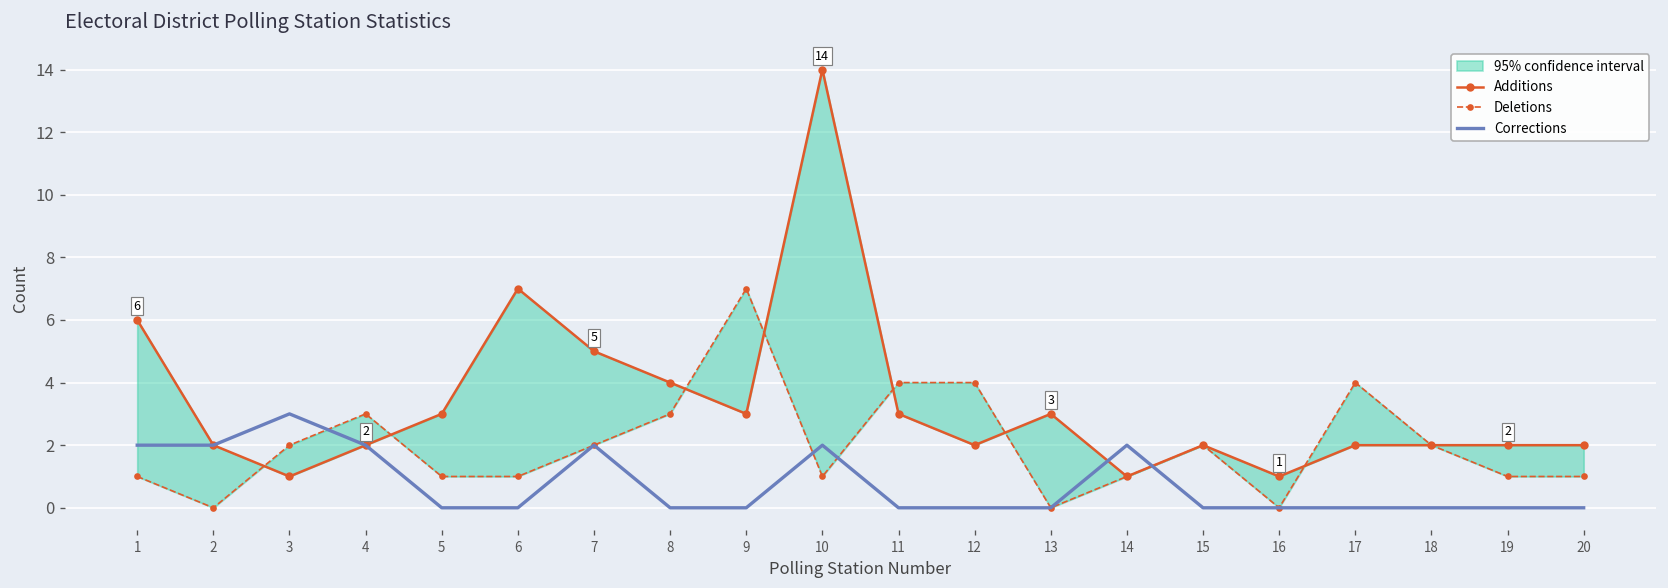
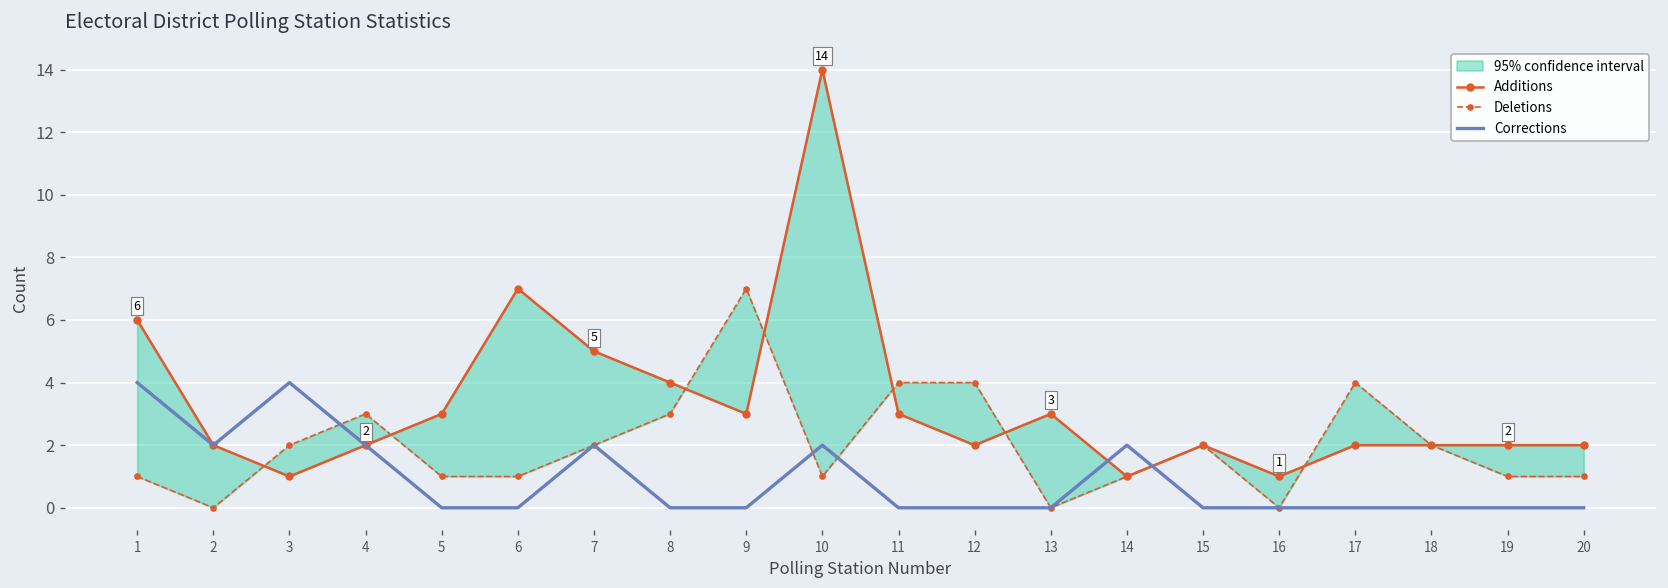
  {
    "Corrections": {
-     "1": 2,
-     "3": 3,
+     "1": 4,
+     "3": 4,
      "5": 0,
      "6": 0,
      "8": 0,
      "9": 0,
      "10": 2,
      "11": 0,
      "12": 0,
      "14": 2,
      "15": 0,
      "17": 0,
      "18": 0,
      "19": 0,
      "20": 0
    }
  }
